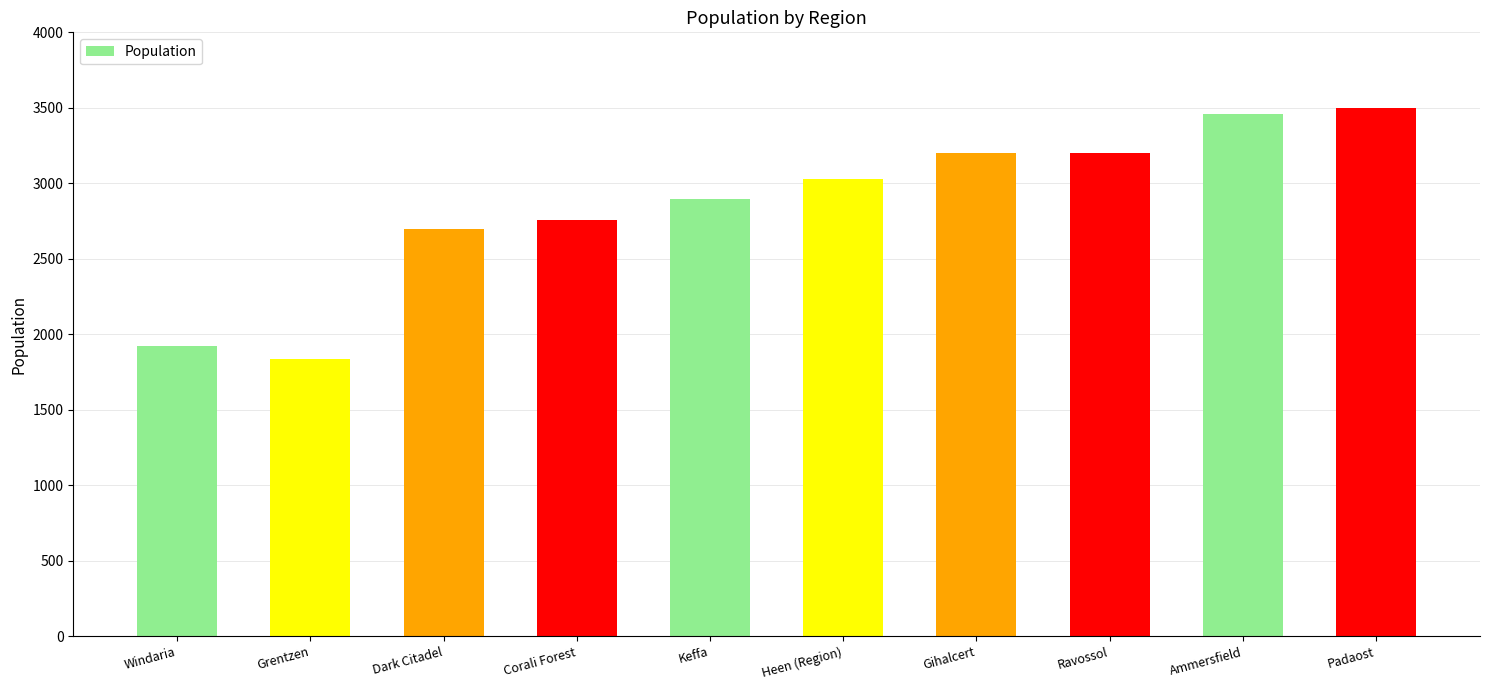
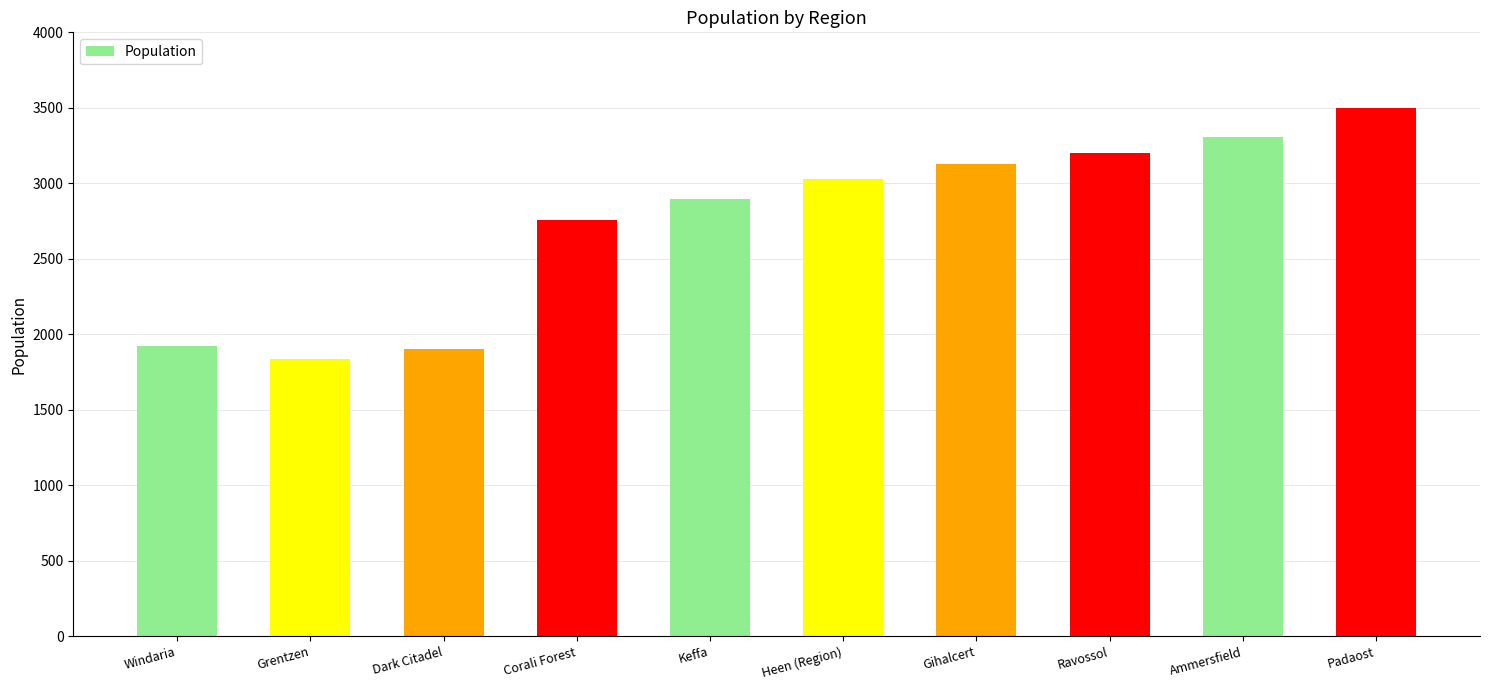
  {
    "Windaria": 1920,
    "Grentzen": 1830,
-   "Dark Citadel": 2700,
+   "Dark Citadel": 1910,
    "Corali Forest": 2760,
    "Keffa": 2890,
    "Heen (Region)": 3030,
-   "Gihalcert": 3200,
+   "Gihalcert": 3130,
    "Ravossol": 3200,
-   "Ammersfield": 3460,
+   "Ammersfield": 3310,
    "Padaost": 3500
  }
